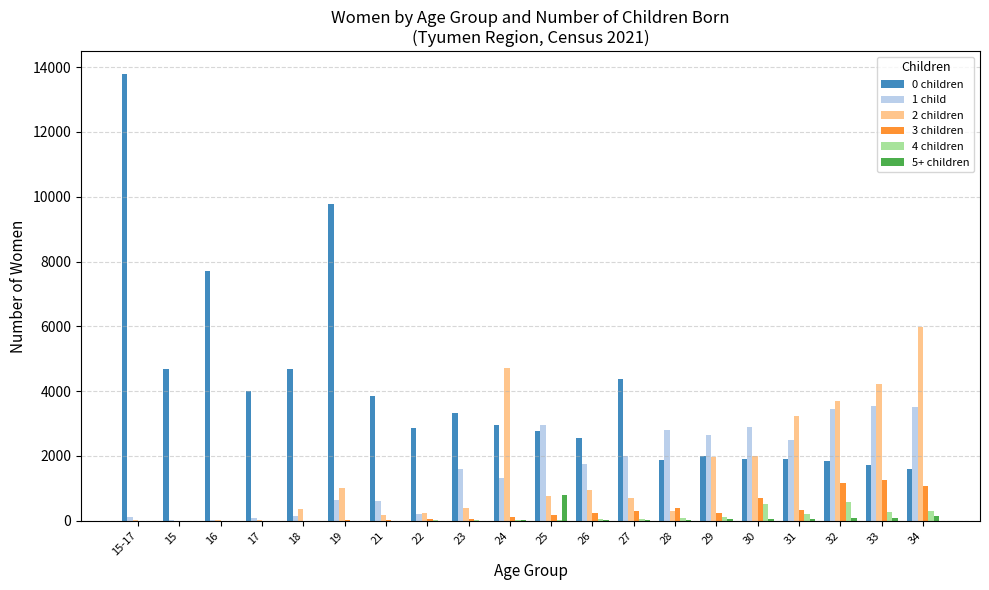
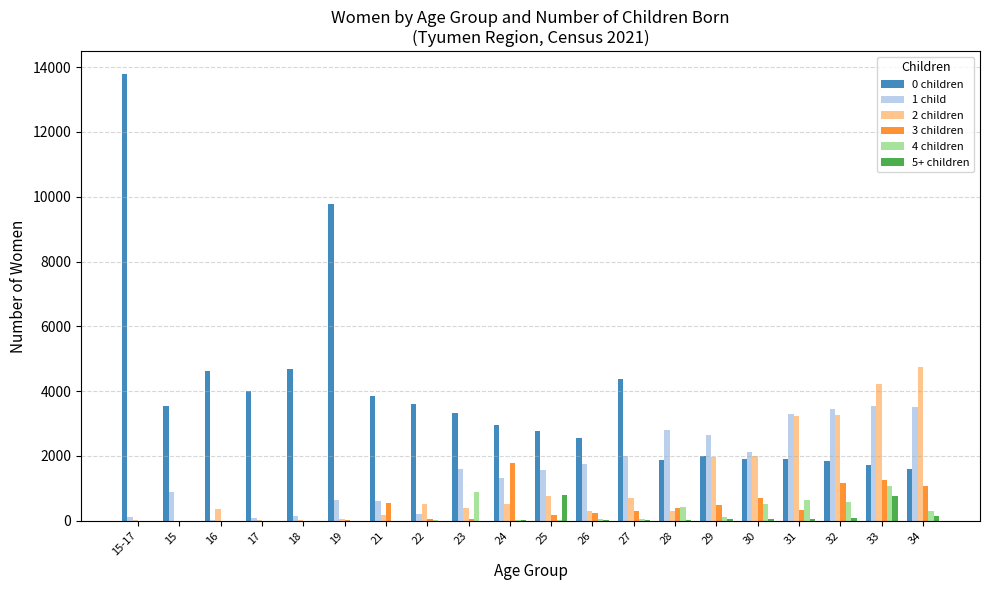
  {
    "0 children": {
      "15-17": 13800,
-     "15": 4700,
-     "16": 7700,
+     "15": 3600,
+     "16": 4600,
      "17": 4000,
      "18": 4700,
      "19": 9800,
      "21": 3900,
-     "22": 2900,
+     "22": 3600,
      "23": 3300,
      "24": 2900,
      "25": 2800,
      "26": 2600,
      "27": 4400,
      "28": 1900,
      "29": 2000,
      "30": 1900,
      "31": 1900,
      "32": 1800,
      "33": 1700,
      "34": 1600
    },
    "1 child": {
      "15-17": 100,
-     "15": 0,
+     "15": 900,
      "18": 100,
      "19": 700,
      "21": 600,
      "22": 200,
      "23": 1600,
      "24": 1300,
-     "25": 2900,
+     "25": 1500,
      "26": 1800,
      "27": 2000,
      "28": 2800,
      "29": 2600,
-     "30": 2900,
-     "31": 2500,
+     "30": 2100,
+     "31": 3300,
      "32": 3400,
      "33": 3500,
      "34": 3500
    },
    "2 children": {
      "15": 0,
-     "16": 0,
-     "18": 400,
-     "19": 1000,
+     "16": 400,
+     "18": 0,
+     "19": 0,
      "21": 200,
-     "22": 200,
+     "22": 500,
      "23": 400,
-     "24": 4700,
+     "24": 500,
      "25": 800,
-     "26": 900,
+     "26": 300,
      "27": 700,
      "28": 300,
      "29": 2000,
      "30": 2000,
      "31": 3200,
-     "32": 3700,
+     "32": 3300,
      "33": 4200,
-     "34": 6000
+     "34": 4800
    },
    "3 children": {
      "15-17": 0,
      "15": 0,
      "16": 0,
      "17": 0,
-     "21": 0,
-     "24": 100,
+     "21": 500,
+     "24": 1800,
      "25": 200,
      "26": 200,
      "27": 300,
      "28": 400,
-     "29": 200,
+     "29": 500,
      "30": 700,
      "31": 300,
      "32": 1200,
      "33": 1300,
      "34": 1100
    },
    "4 children": {
      "15-17": 0,
      "15": 0,
      "16": 0,
      "17": 0,
      "18": 0,
      "19": 0,
-     "23": 0,
-     "28": 100,
+     "23": 900,
+     "28": 400,
      "29": 100,
      "30": 500,
-     "31": 200,
+     "31": 600,
      "32": 600,
-     "33": 300,
+     "33": 1100,
      "34": 300
    },
    "5+ children": {
      "15-17": 0,
      "15": 0,
      "16": 0,
      "17": 0,
      "18": 0,
      "19": 0,
      "25": 800,
      "32": 100,
-     "33": 100,
+     "33": 700,
      "34": 100
    }
  }
